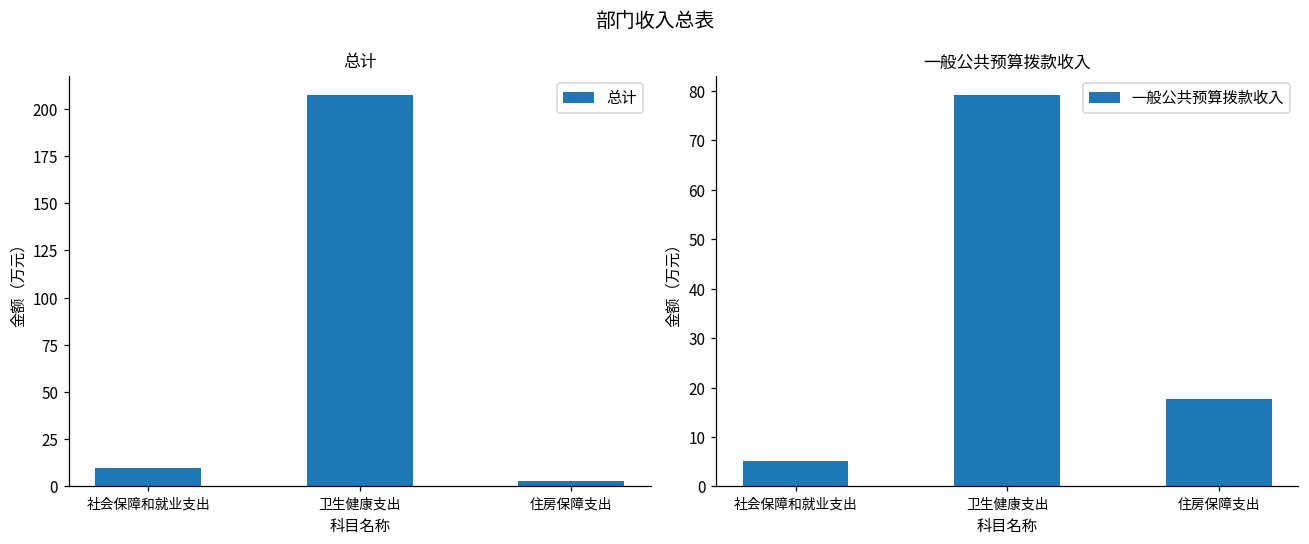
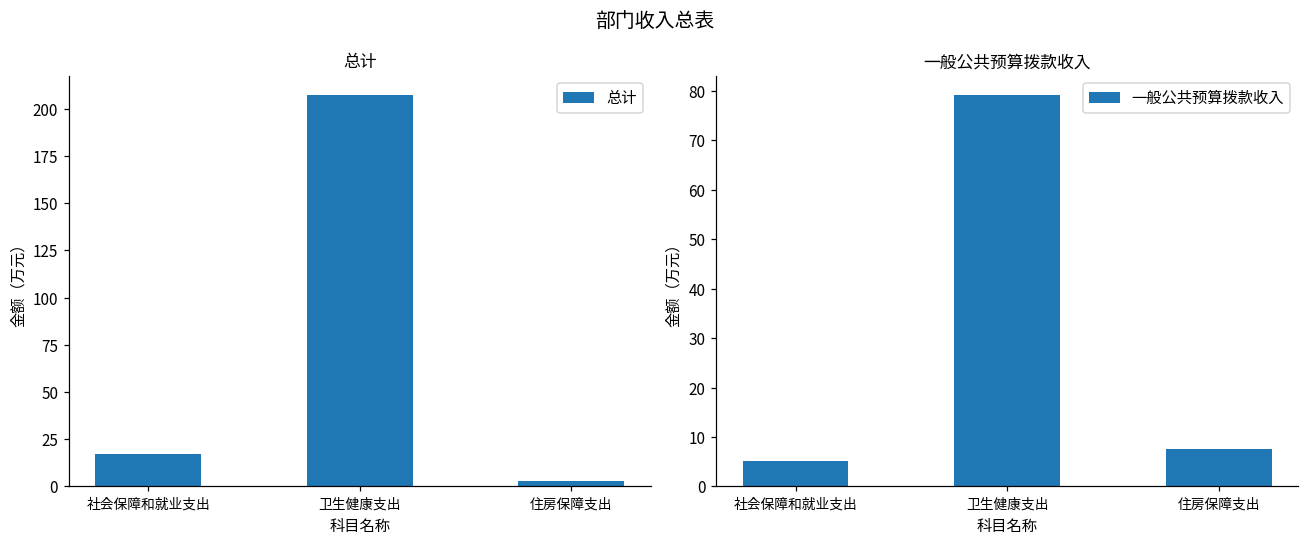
  {
    "总计": {
-     "社会保障和就业支出": 10,
+     "社会保障和就业支出": 17,
      "卫生健康支出": 207,
      "住房保障支出": 3
    },
    "一般公共预算拨款收入": {
      "社会保障和就业支出": 5,
      "卫生健康支出": 79,
-     "住房保障支出": 18
+     "住房保障支出": 8
    }
  }
